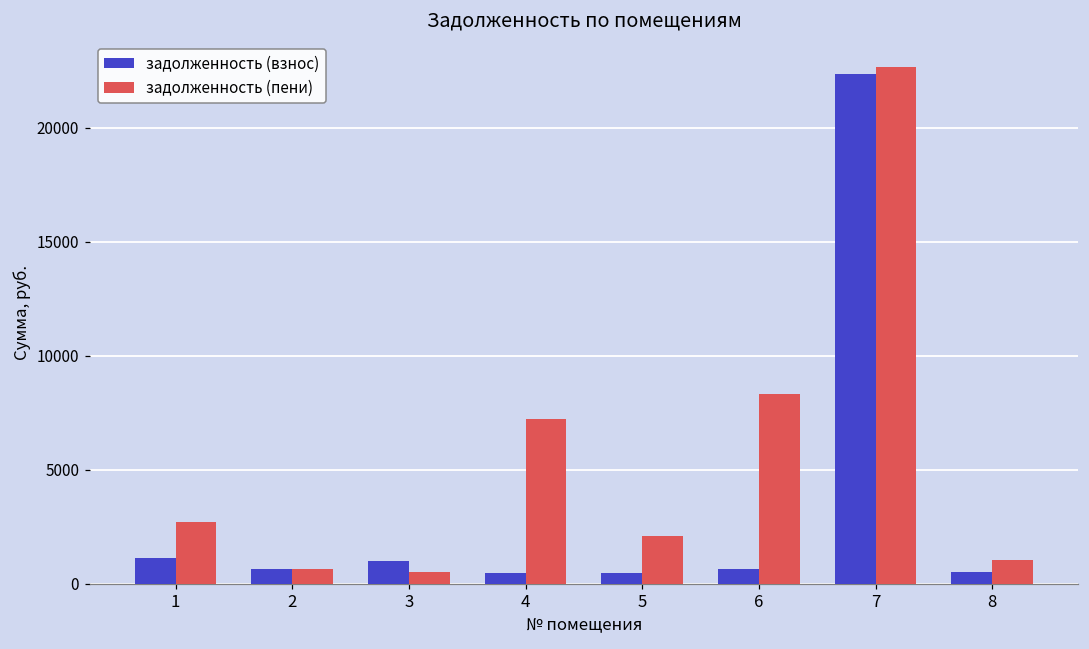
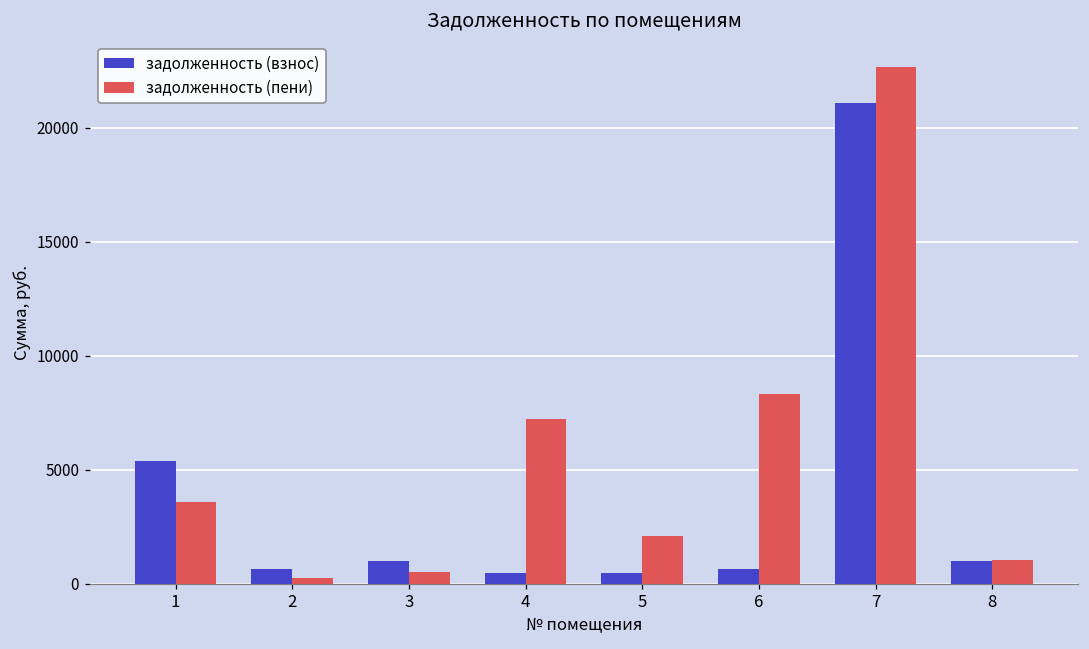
  {
    "задолженность (взнос)": {
-     "1": 1100,
+     "1": 5400,
      "2": 700,
      "3": 1000,
      "4": 500,
      "5": 500,
      "6": 700,
-     "7": 22300,
-     "8": 500
+     "7": 21100,
+     "8": 1000
    },
    "задолженность (пени)": {
-     "1": 2700,
-     "2": 700,
+     "1": 3600,
+     "2": 300,
      "3": 500,
      "4": 7200,
      "5": 2100,
      "6": 8300,
      "7": 22600,
      "8": 1000
    }
  }
